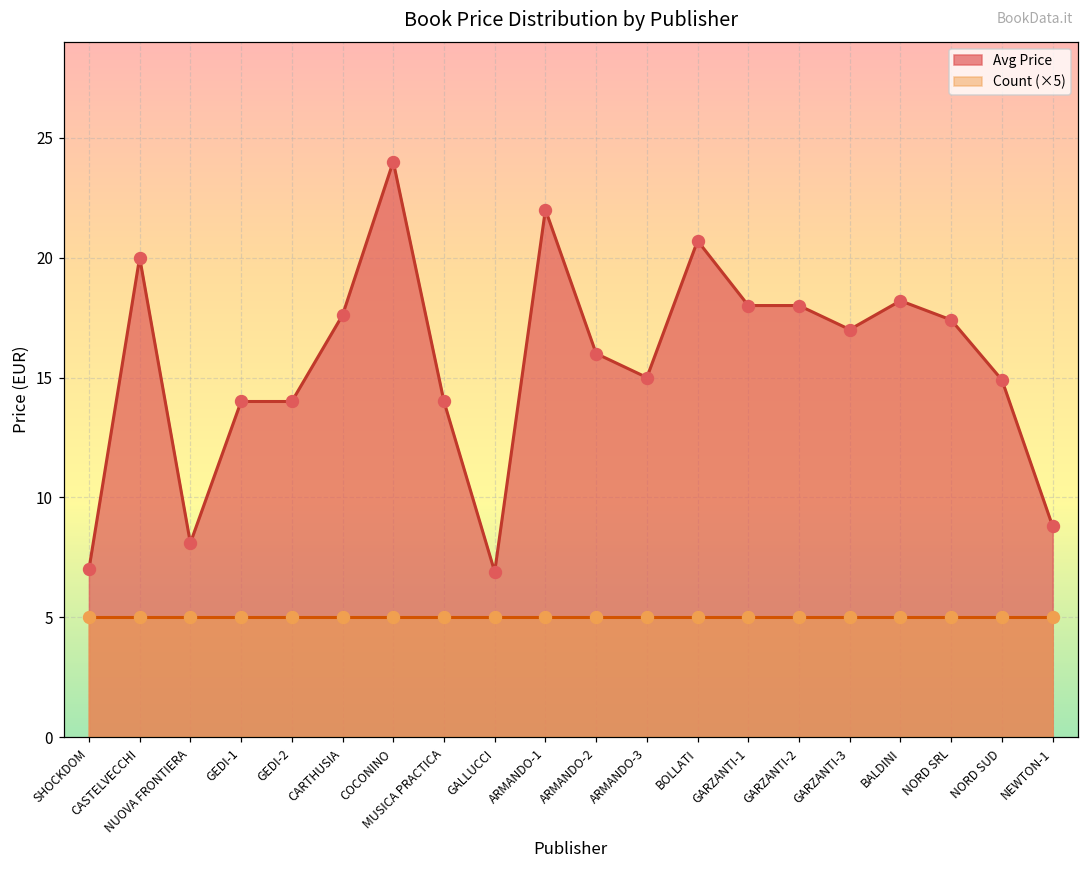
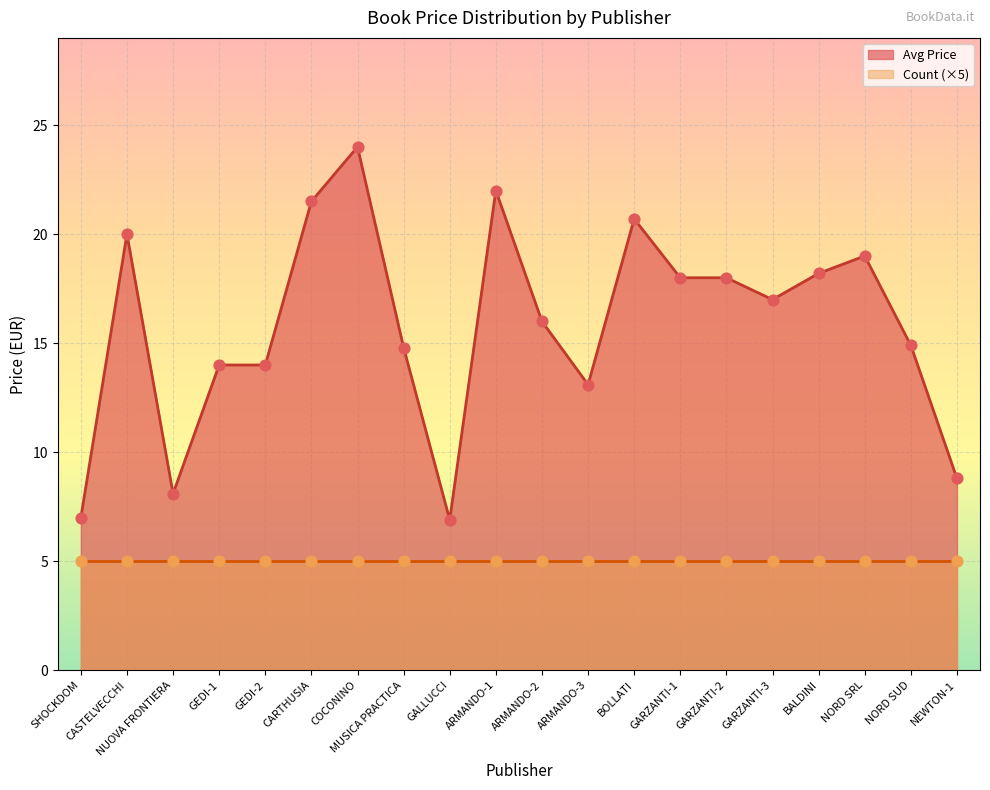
  {
    "Avg Price": {
      "SHOCKDOM": 7.0,
      "CASTELVECCHI": 20.0,
      "NUOVA FRONTIERA": 8.1,
      "GEDI-1": 14.0,
      "GEDI-2": 14.0,
-     "CARTHUSIA": 17.6,
+     "CARTHUSIA": 21.5,
      "COCONINO": 24.0,
-     "MUSICA PRACTICA": 14.0,
+     "MUSICA PRACTICA": 14.8,
      "GALLUCCI": 6.9,
      "ARMANDO-1": 22.0,
      "ARMANDO-2": 16.0,
-     "ARMANDO-3": 15.0,
+     "ARMANDO-3": 13.1,
      "BOLLATI": 20.7,
      "GARZANTI-1": 18.0,
      "GARZANTI-2": 18.0,
      "GARZANTI-3": 17.0,
      "BALDINI": 18.2,
-     "NORD SRL": 17.4,
+     "NORD SRL": 19.0,
      "NORD SUD": 14.9,
      "NEWTON-1": 8.8
    },
    "Count (×5)": {
      "SHOCKDOM": 5.0,
      "CASTELVECCHI": 5.0,
      "NUOVA FRONTIERA": 5.0,
      "GEDI-1": 5.0,
      "GEDI-2": 5.0,
      "CARTHUSIA": 5.0,
      "COCONINO": 5.0,
      "MUSICA PRACTICA": 5.0,
      "GALLUCCI": 5.0,
      "ARMANDO-1": 5.0,
      "ARMANDO-2": 5.0,
      "ARMANDO-3": 5.0,
      "BOLLATI": 5.0,
      "GARZANTI-1": 5.0,
      "GARZANTI-2": 5.0,
      "GARZANTI-3": 5.0,
      "BALDINI": 5.0,
      "NORD SRL": 5.0,
      "NORD SUD": 5.0,
      "NEWTON-1": 5.0
    }
  }
